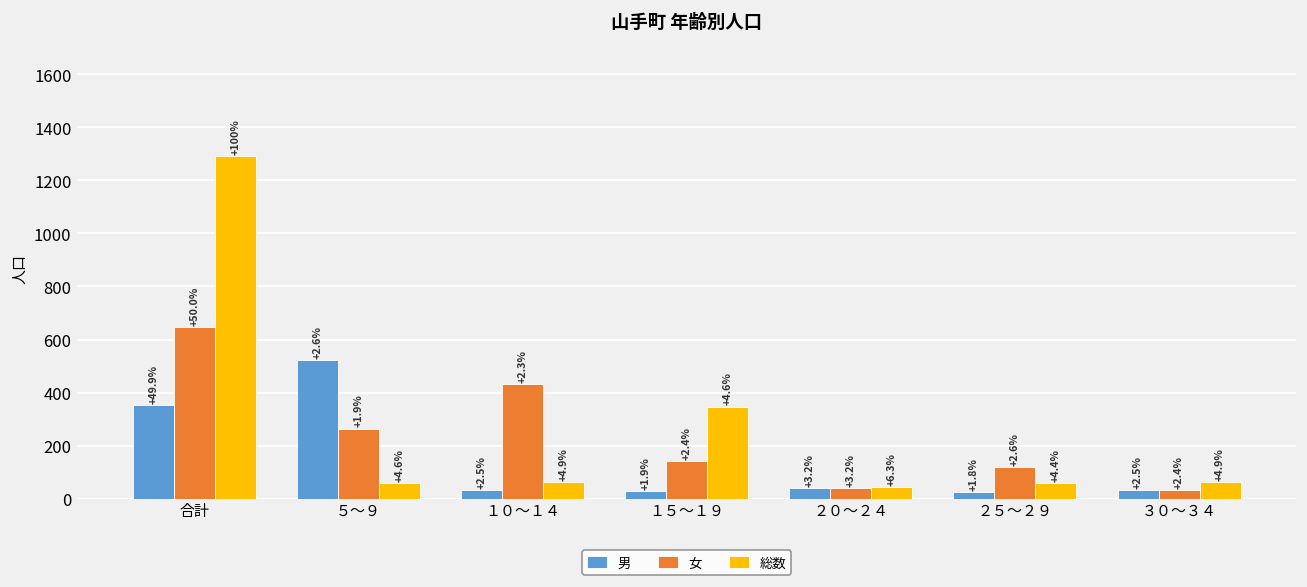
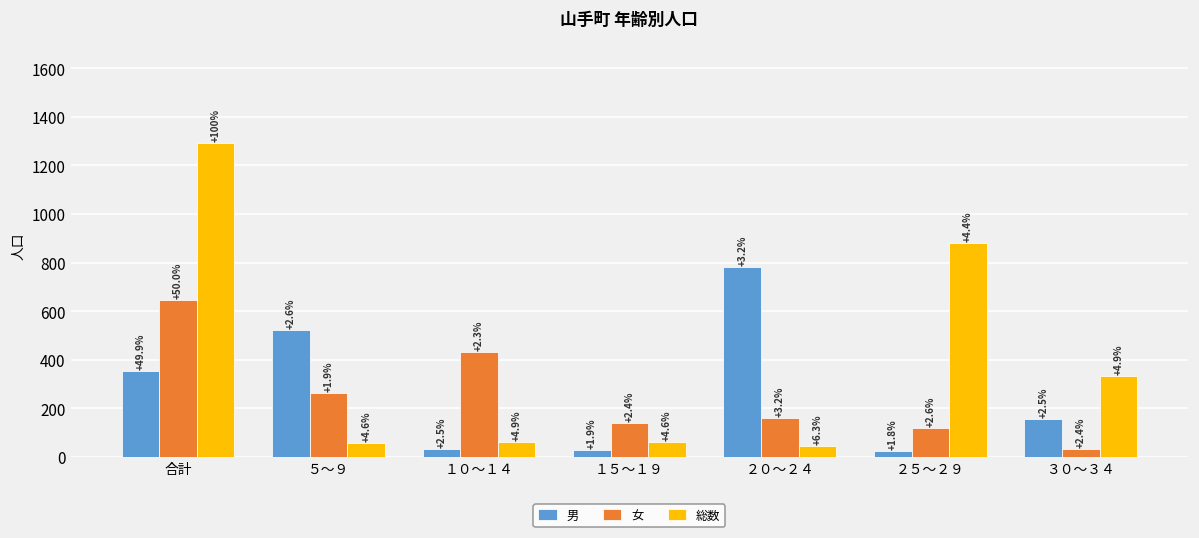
  {
    "男": {
-     "２０～２４": 40,
-     "３０～３４": 30
+     "２０～２４": 780,
+     "３０～３４": 160
    },
    "女": {
-     "２０～２４": 40
+     "２０～２４": 160
    },
    "総数": {
-     "１５～１９": 350,
-     "２５～２９": 60,
-     "３０～３４": 60
+     "１５～１９": 60,
+     "２５～２９": 880,
+     "３０～３４": 330
    }
  }
